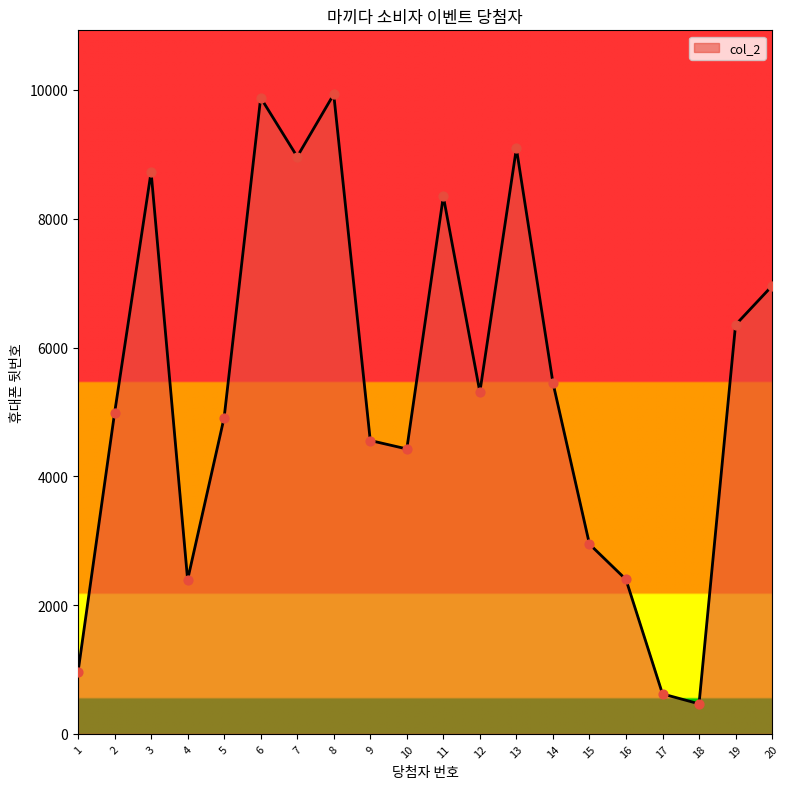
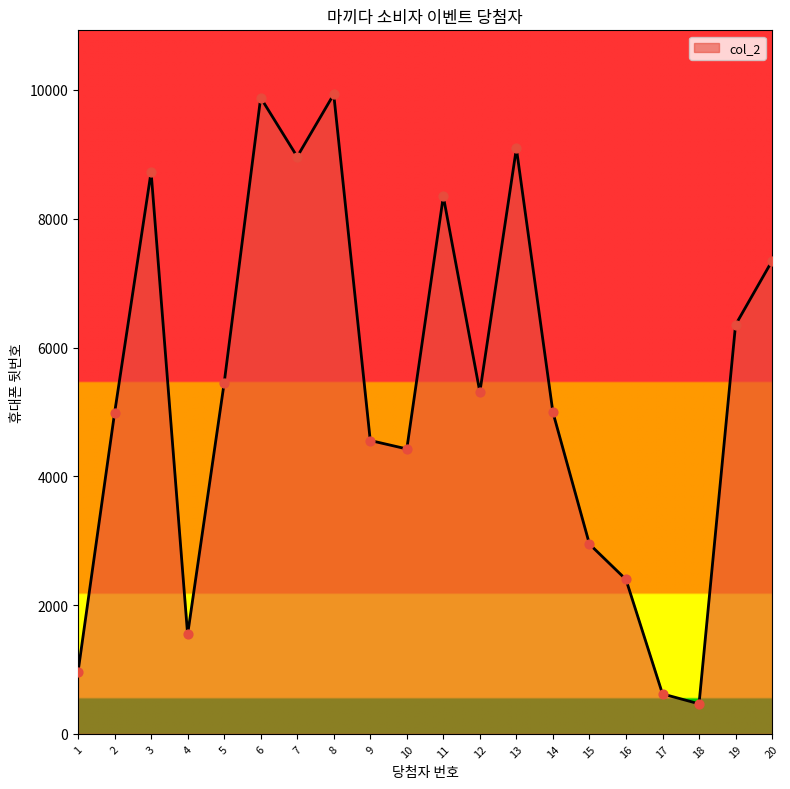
  {
    "1": 1000,
    "2": 5000,
    "3": 8700,
-   "4": 2400,
-   "5": 4900,
+   "4": 1500,
+   "5": 5400,
    "6": 9900,
    "7": 9000,
    "8": 9900,
    "9": 4600,
    "10": 4400,
    "11": 8300,
    "12": 5300,
    "13": 9100,
-   "14": 5500,
+   "14": 5000,
    "15": 2900,
    "16": 2400,
    "17": 600,
    "18": 500,
    "19": 6400,
-   "20": 7000
+   "20": 7300
  }
